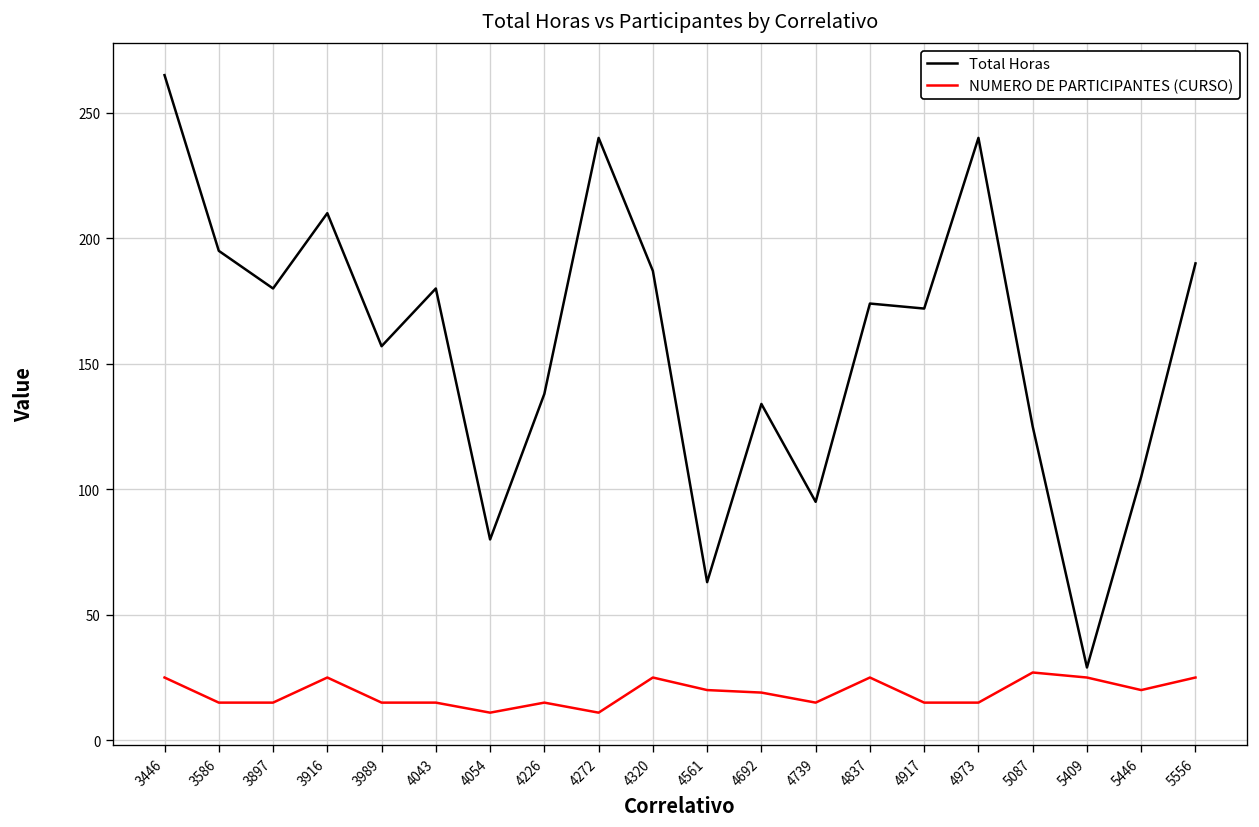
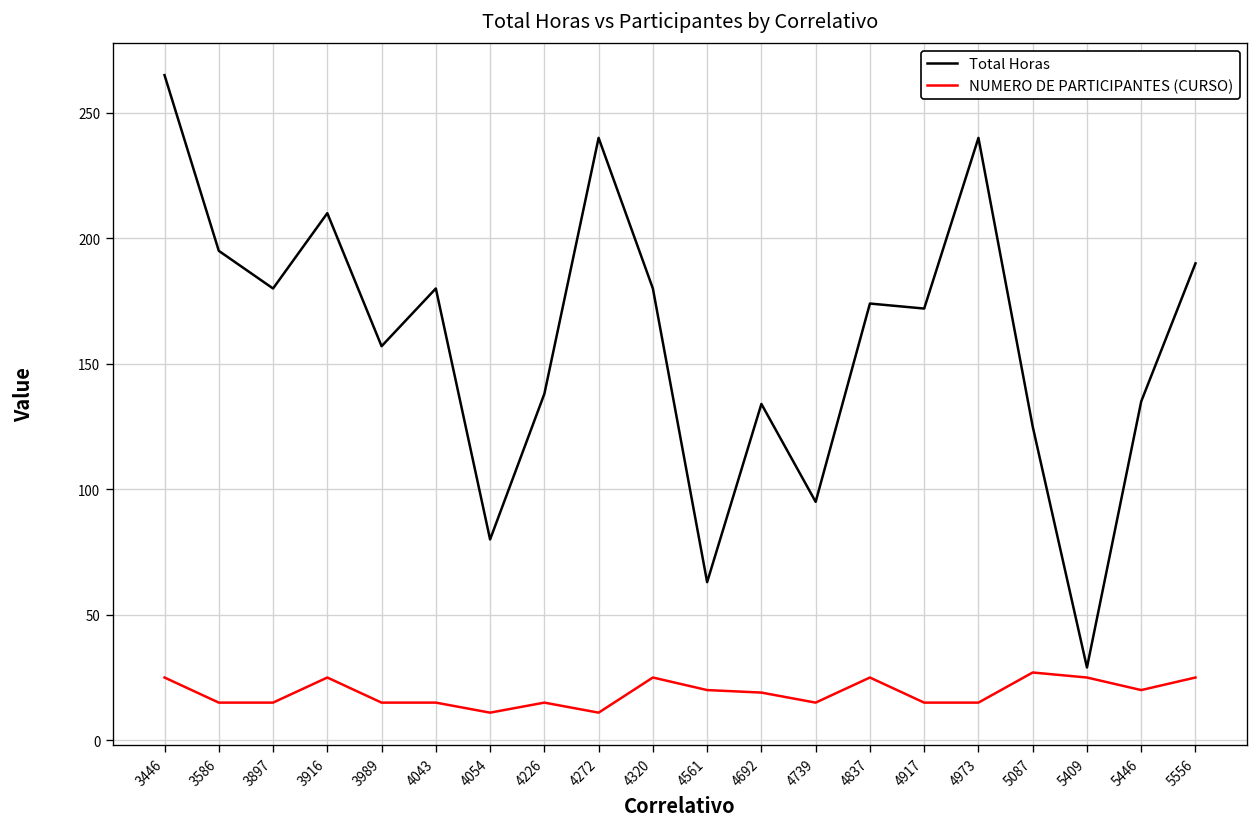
  {
    "Total Horas": {
      "3446": 265,
      "3586": 195,
      "3897": 180,
      "3916": 210,
      "3989": 157,
      "4043": 180,
      "4054": 80,
      "4226": 138,
      "4272": 240,
-     "4320": 187,
+     "4320": 180,
      "4561": 63,
      "4692": 134,
      "4739": 95,
      "4837": 174,
      "4917": 172,
      "4973": 240,
      "5087": 125,
      "5409": 29,
-     "5446": 105,
+     "5446": 135,
      "5556": 190
    },
    "NUMERO DE PARTICIPANTES (CURSO)": {
      "3446": 25,
      "3586": 15,
      "3897": 15,
      "3916": 25,
      "3989": 15,
      "4043": 15,
      "4054": 11,
      "4226": 15,
      "4272": 11,
      "4320": 25,
      "4561": 20,
      "4692": 19,
      "4739": 15,
      "4837": 25,
      "4917": 15,
      "4973": 15,
      "5087": 27,
      "5409": 25,
      "5446": 20,
      "5556": 25
    }
  }
